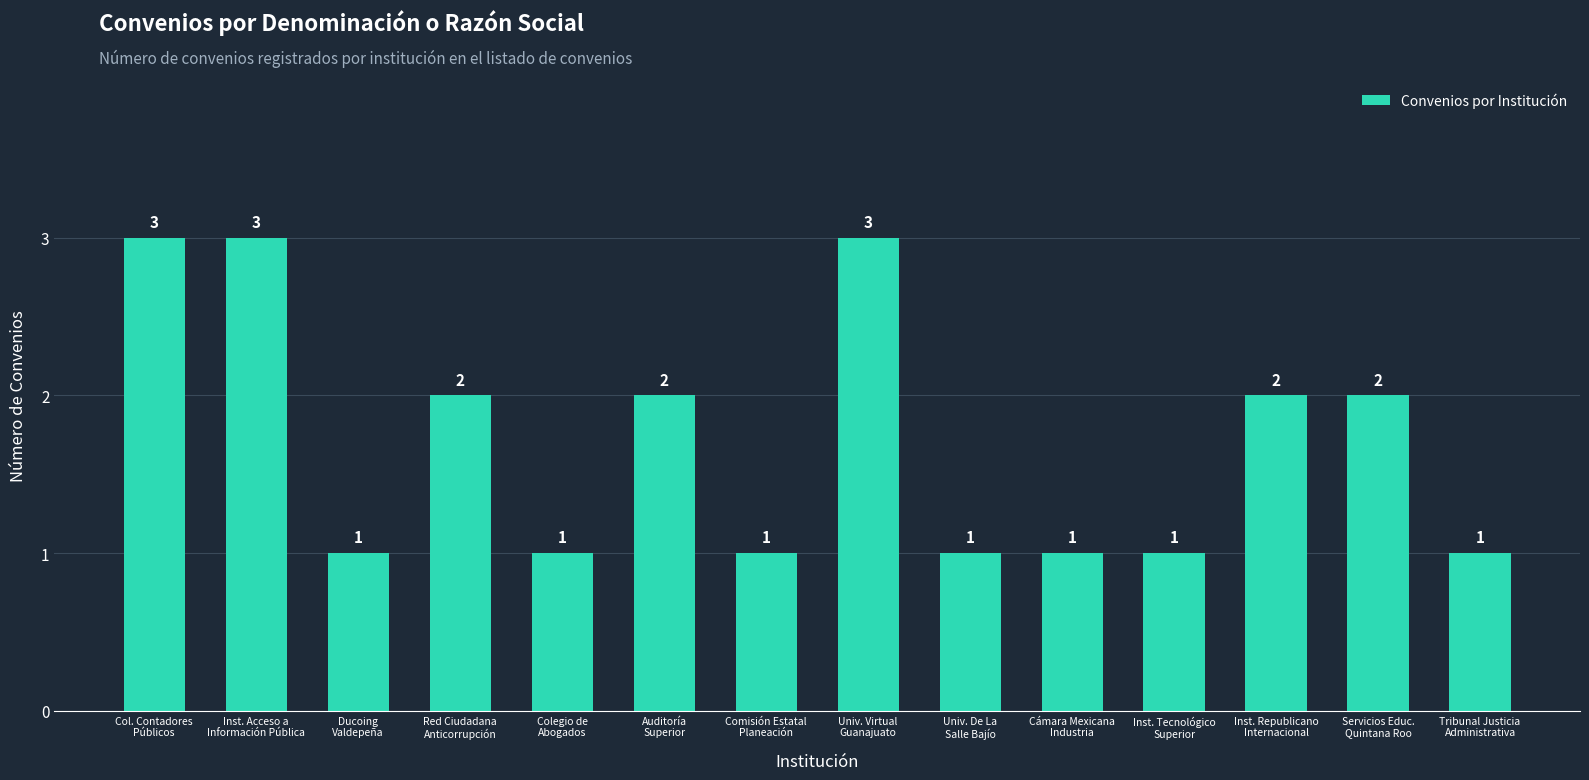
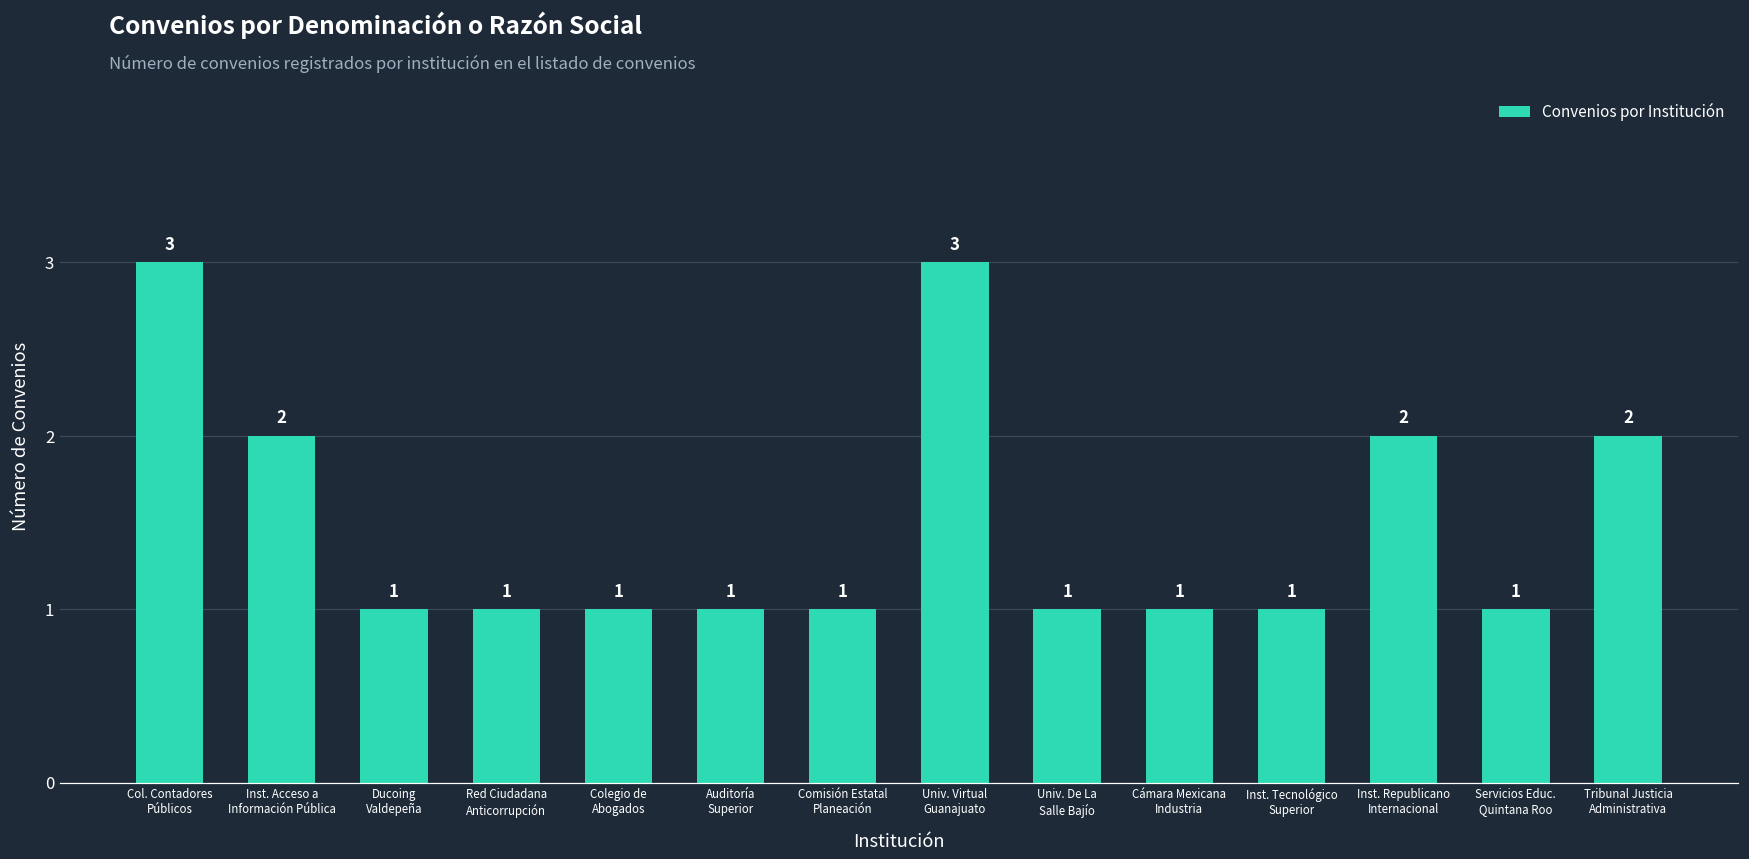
  {
    "Col. Contadores Públicos": 3,
-   "Inst. Acceso a Información Pública": 3,
+   "Inst. Acceso a Información Pública": 2,
    "Ducoing Valdepeña": 1,
-   "Red Ciudadana Anticorrupción": 2,
+   "Red Ciudadana Anticorrupción": 1,
    "Colegio de Abogados": 1,
-   "Auditoría Superior": 2,
+   "Auditoría Superior": 1,
    "Comisión Estatal Planeación": 1,
    "Univ. Virtual Guanajuato": 3,
    "Univ. De La Salle Bajío": 1,
    "Cámara Mexicana Industria": 1,
    "Inst. Tecnológico Superior": 1,
    "Inst. Republicano Internacional": 2,
-   "Servicios Educ. Quintana Roo": 2,
-   "Tribunal Justicia Administrativa": 1
+   "Servicios Educ. Quintana Roo": 1,
+   "Tribunal Justicia Administrativa": 2
  }
